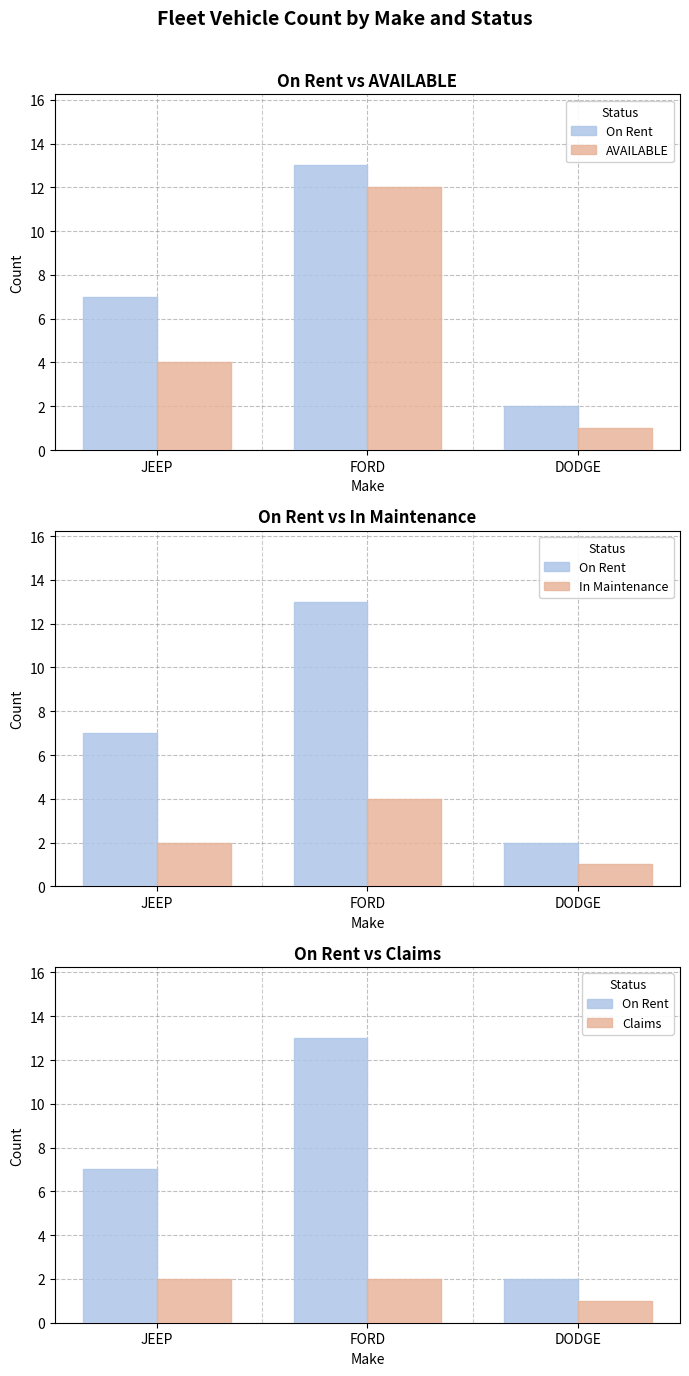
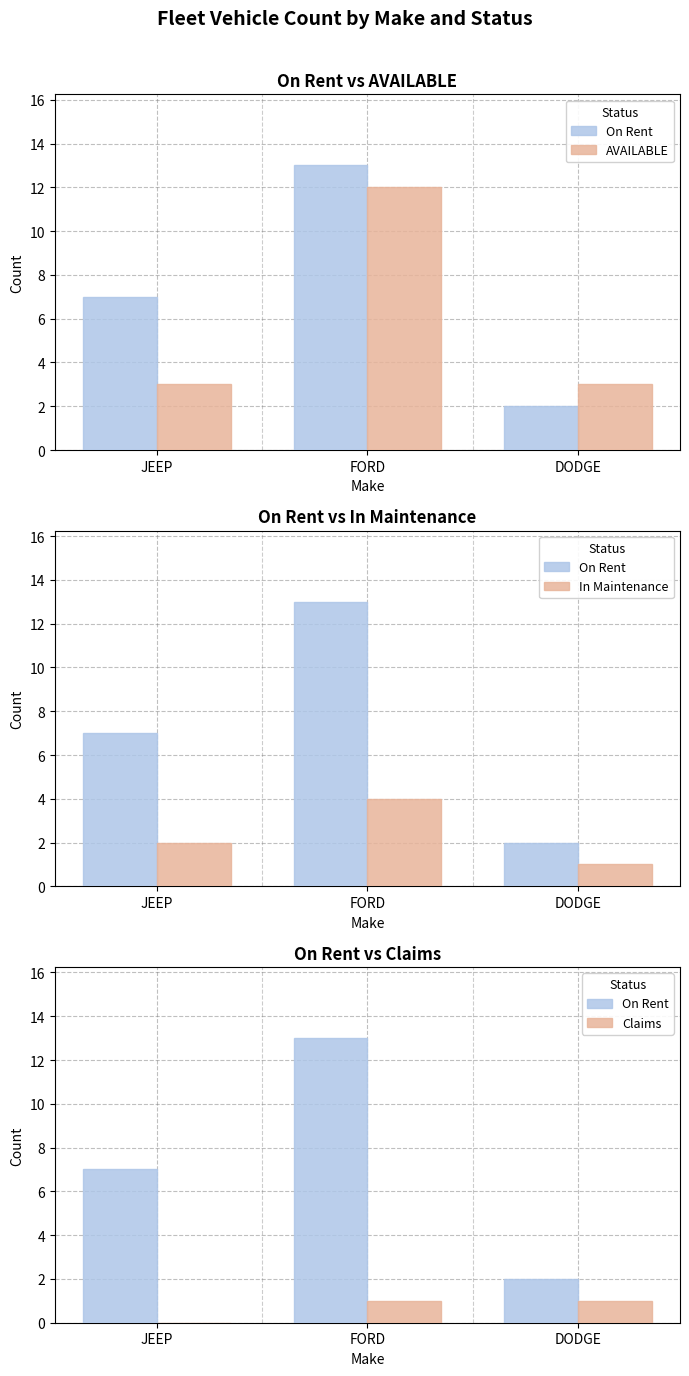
  {
    "On Rent vs AVAILABLE": {
      "On Rent": {
        "JEEP": 7,
        "FORD": 13,
        "DODGE": 2
      },
      "AVAILABLE": {
-       "JEEP": 4,
+       "JEEP": 3,
        "FORD": 12,
-       "DODGE": 1
+       "DODGE": 3
      }
    },
    "On Rent vs In Maintenance": {
      "On Rent": {
        "JEEP": 7.0,
        "FORD": 13.0,
        "DODGE": 2.0
      },
      "In Maintenance": {
        "JEEP": 2.0,
        "FORD": 4.0,
        "DODGE": 1.0
      }
    },
    "On Rent vs Claims": {
      "On Rent": {
        "JEEP": 7,
        "FORD": 13,
        "DODGE": 2
      },
      "Claims": {
-       "JEEP": 2,
-       "FORD": 2,
+       "JEEP": 0,
+       "FORD": 1,
        "DODGE": 1
      }
    }
  }
